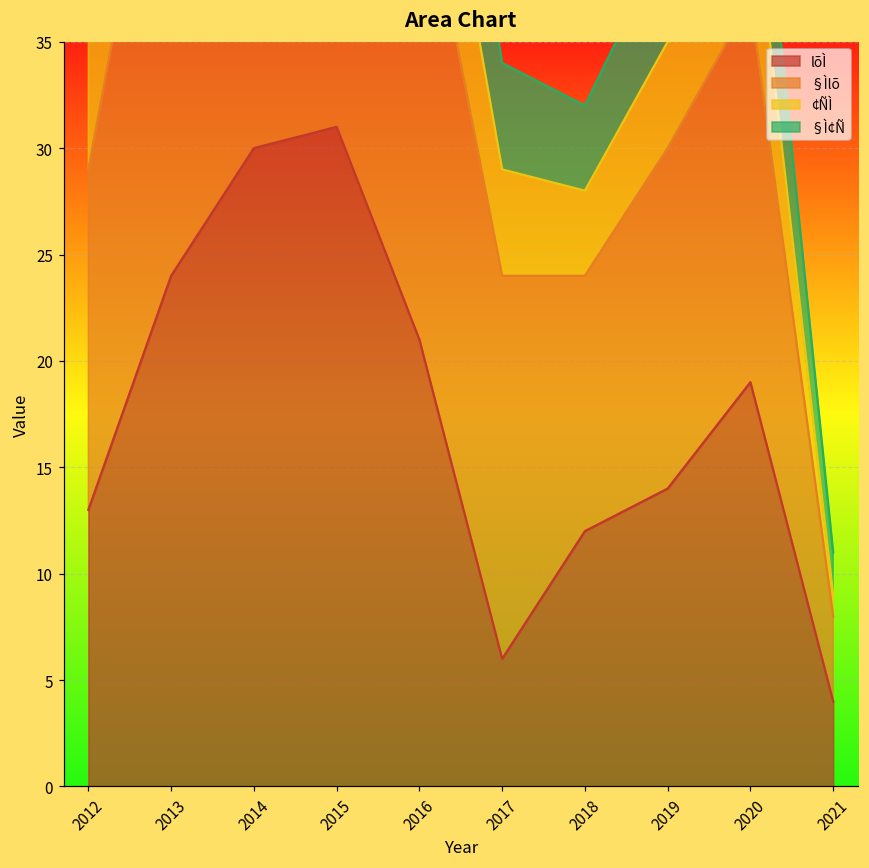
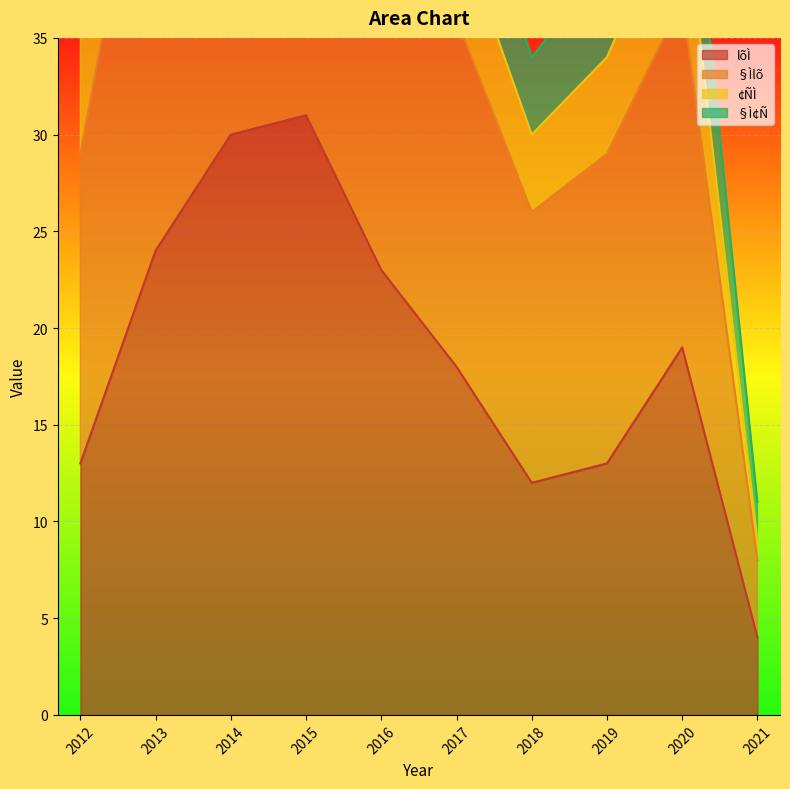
  {
    "lõÌ": {
      "2012": 13,
      "2013": 24,
      "2014": 30,
      "2015": 31,
-     "2016": 21,
-     "2017": 6,
+     "2016": 23,
+     "2017": 18,
      "2018": 12,
-     "2019": 14,
+     "2019": 13,
      "2020": 19,
      "2021": 4
    },
    "§Ìlõ": {
      "2012": 16,
-     "2018": 12,
+     "2018": 14,
      "2019": 16,
      "2021": 4
    },
    "¢ÑÌ": {
      "2018": 4,
      "2019": 5,
      "2021": 1
    },
    "§Ì¢Ñ": {
      "2018": 4,
      "2021": 2
    }
  }
